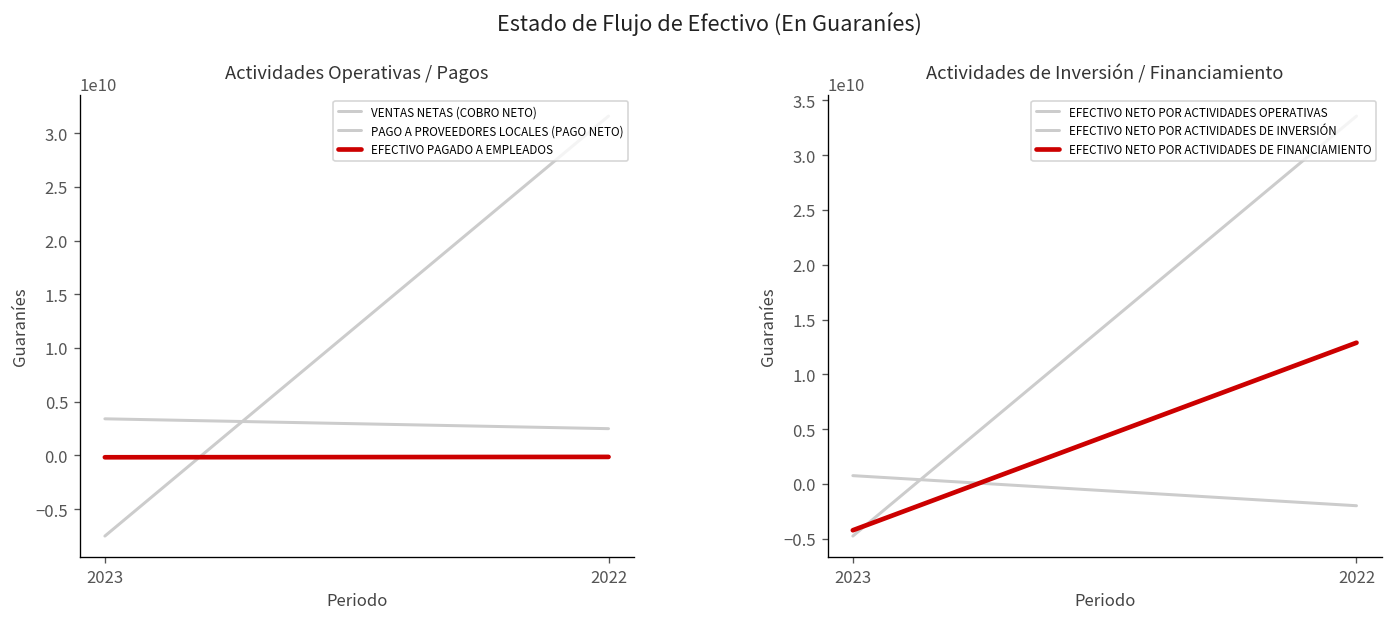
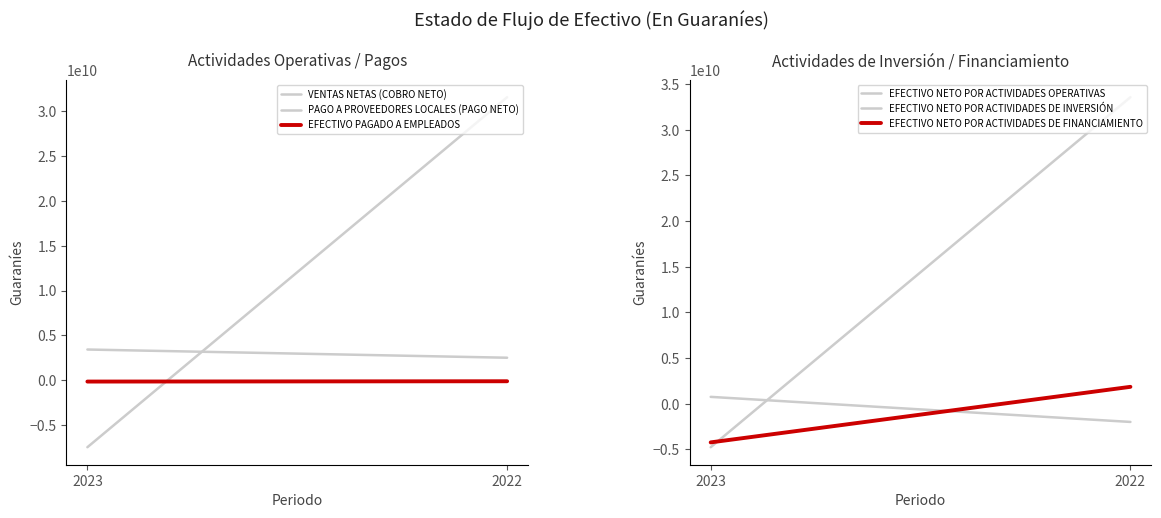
  {
    "Actividades Operativas / Pagos": {
      "EFECTIVO PAGADO A EMPLEADOS": {
        "2023": 0,
        "2022": 0
      }
    },
    "Actividades de Inversión / Financiamiento": {
      "EFECTIVO NETO POR ACTIVIDADES DE FINANCIAMIENTO": {
        "2023": -4000000000,
-       "2022": 13000000000
+       "2022": 2000000000
      }
    }
  }
